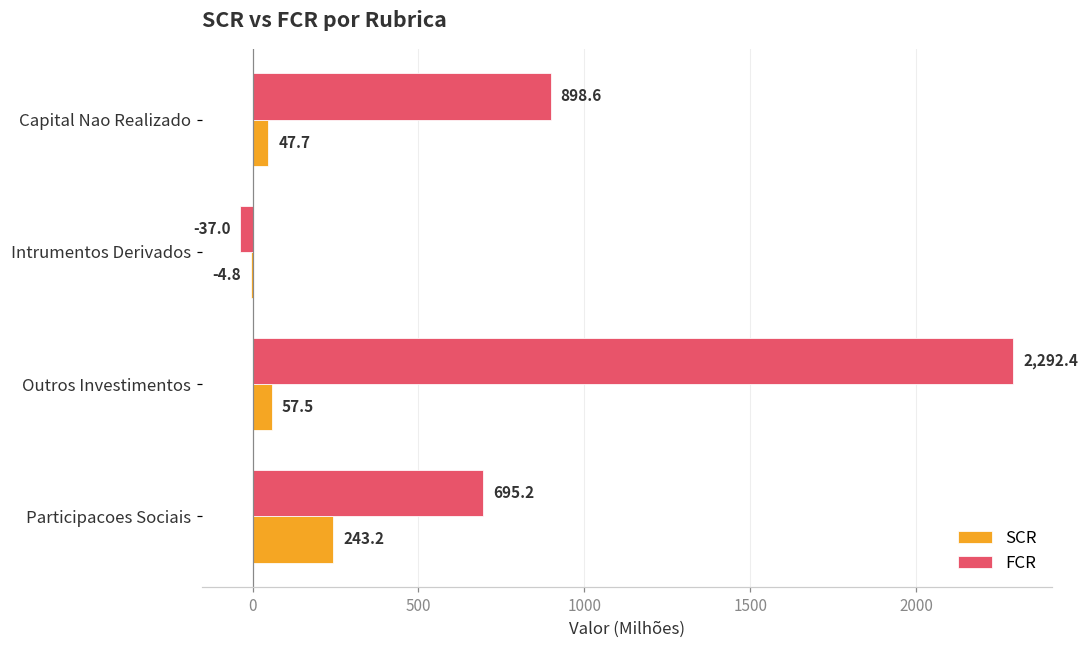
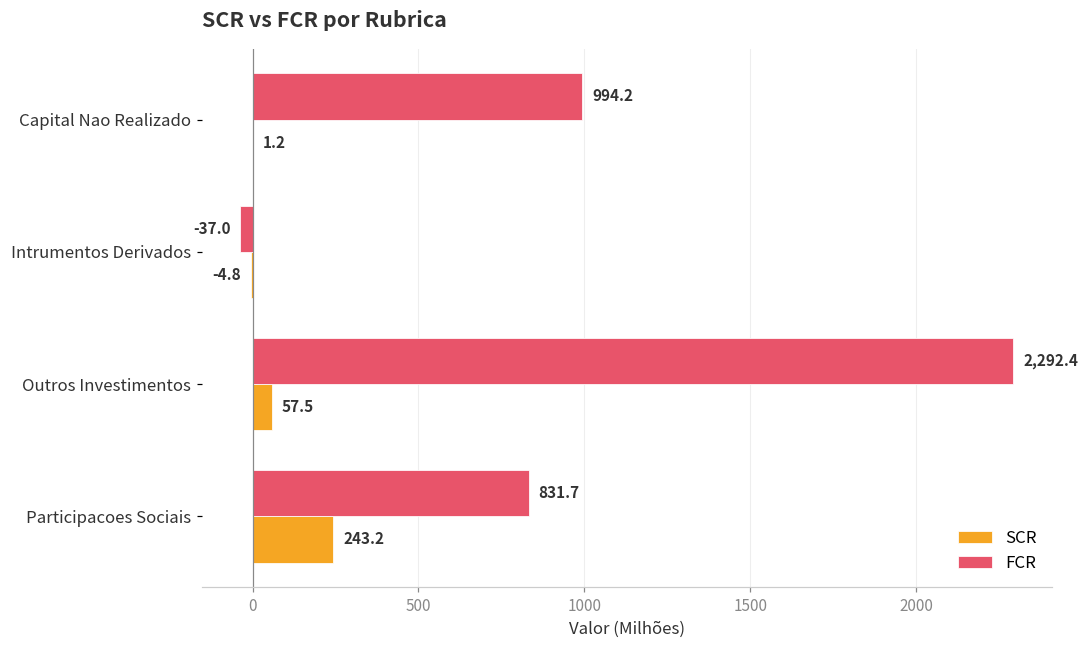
  {
    "SCR": {
-     "Capital Nao Realizado": "47.7",
+     "Capital Nao Realizado": "1.2",
      "Intrumentos Derivados": "-4.8",
      "Outros Investimentos": "57.5",
      "Participacoes Sociais": "243.2"
    },
    "FCR": {
-     "Capital Nao Realizado": "898.6",
+     "Capital Nao Realizado": "994.2",
      "Intrumentos Derivados": "-37.0",
      "Outros Investimentos": "2,292.4",
-     "Participacoes Sociais": "695.2"
+     "Participacoes Sociais": "831.7"
    }
  }
